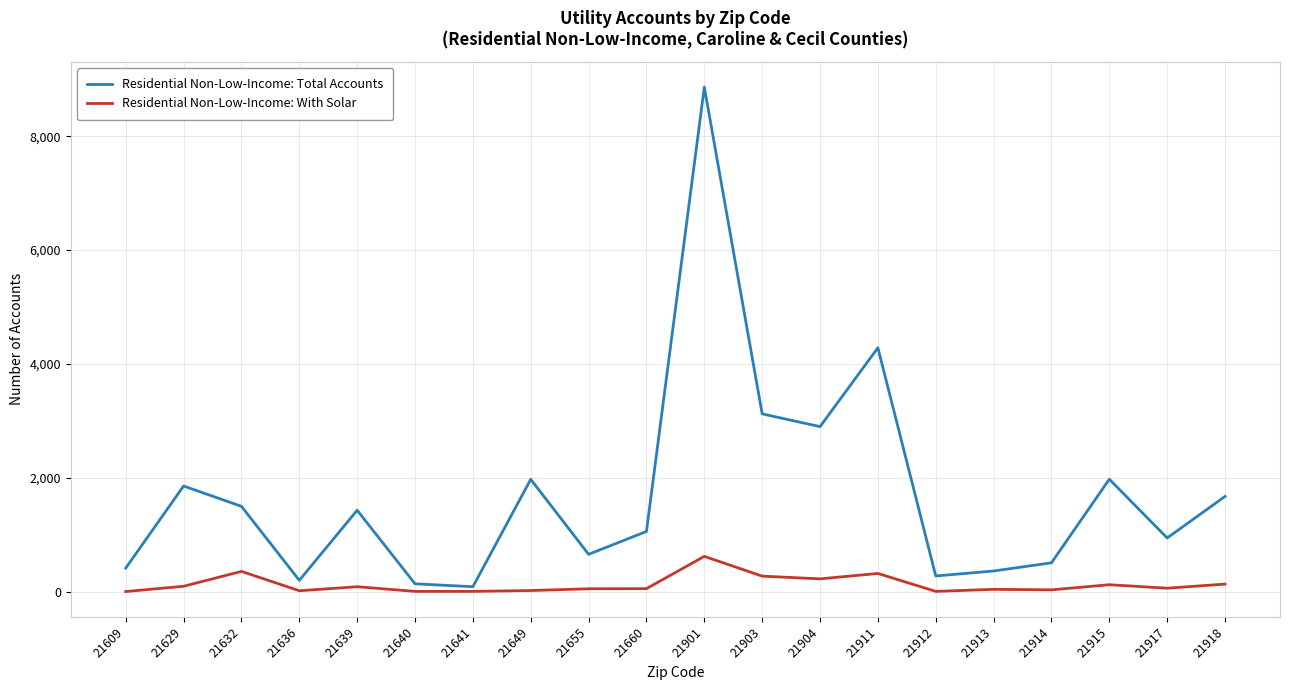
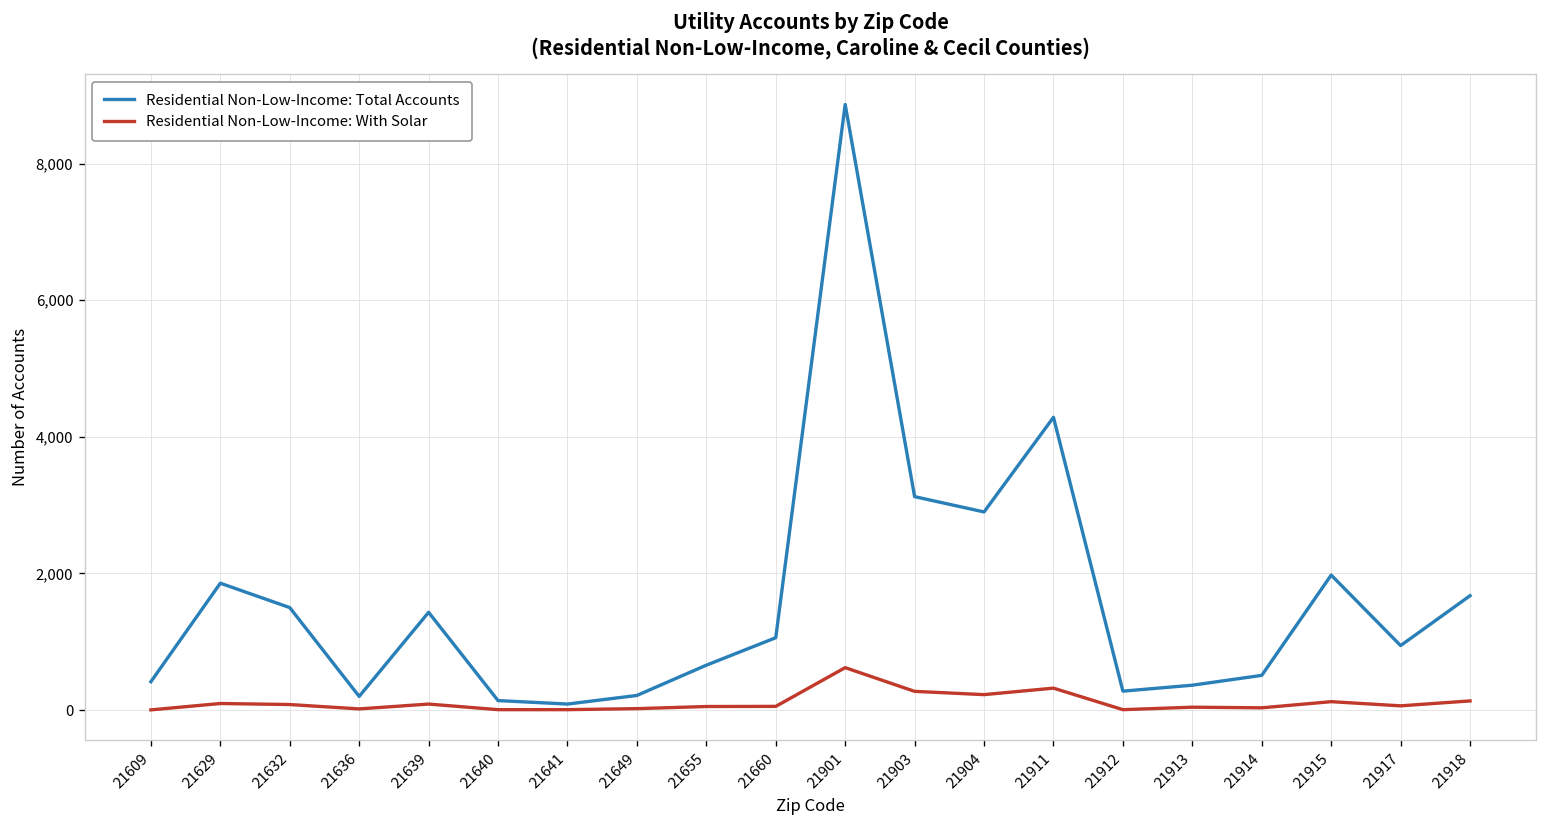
  {
    "Residential Non-Low-Income: Total Accounts": {
      "21609": "400",
      "21629": "1,900",
      "21632": "1,500",
      "21636": "200",
      "21639": "1,400",
      "21640": "100",
      "21641": "100",
-     "21649": "2,000",
+     "21649": "200",
      "21655": "700",
      "21660": "1,100",
      "21901": "8,900",
      "21903": "3,100",
      "21904": "2,900",
      "21911": "4,300",
      "21912": "300",
      "21913": "400",
      "21914": "500",
      "21915": "2,000",
      "21917": "900",
      "21918": "1,700"
    },
    "Residential Non-Low-Income: With Solar": {
      "21609": "0",
      "21629": "100",
-     "21632": "400",
+     "21632": "100",
      "21636": "0",
      "21639": "100",
      "21640": "0",
      "21641": "0",
      "21649": "0",
      "21655": "100",
      "21660": "100",
      "21901": "600",
      "21903": "300",
      "21904": "200",
      "21911": "300",
      "21912": "0",
      "21913": "0",
      "21914": "0",
      "21915": "100",
      "21917": "100",
      "21918": "100"
    }
  }
